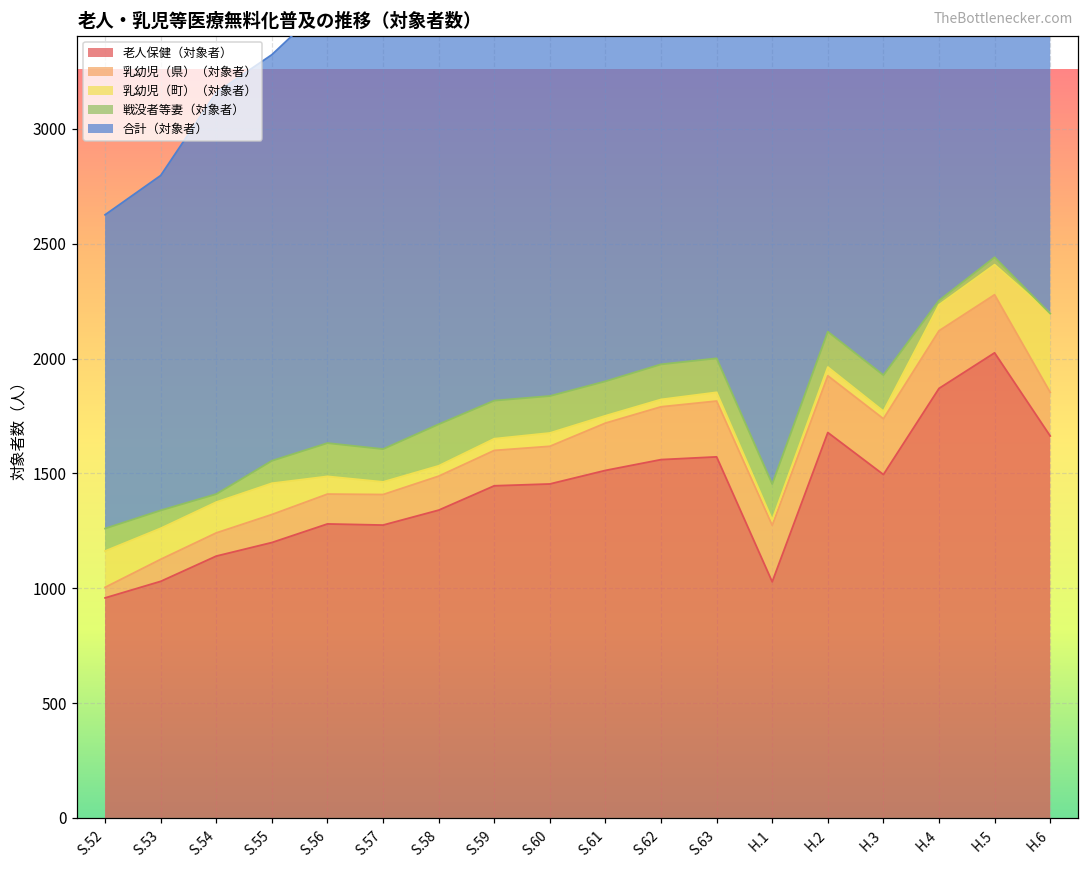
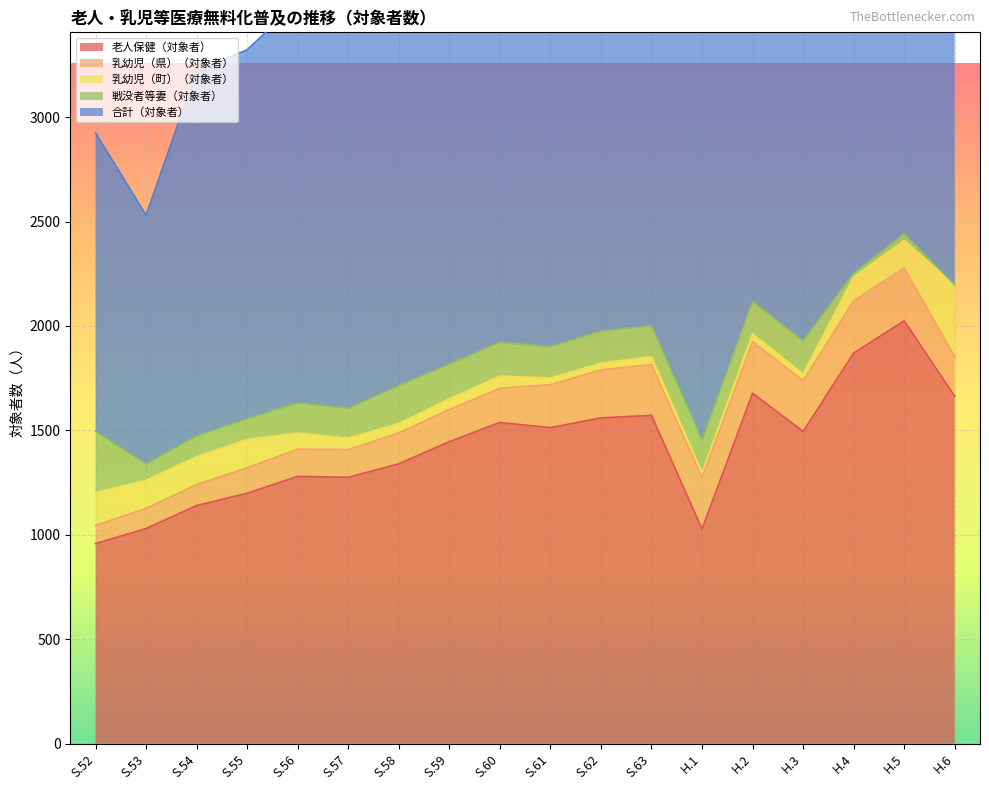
  {
    "老人保健（対象者）": {
      "S.52": 960,
      "S.53": 1030,
      "S.54": 1140,
      "S.55": 1200,
      "S.56": 1280,
      "S.57": 1280,
      "S.58": 1340,
      "S.59": 1450,
-     "S.60": 1450,
+     "S.60": 1540,
      "S.61": 1510,
      "S.62": 1560,
      "S.63": 1570,
      "H.1": 1030,
      "H.2": 1680,
      "H.3": 1500,
      "H.4": 1870,
      "H.5": 2030,
      "H.6": 1660
    },
    "乳幼児（県）（対象者）": {
-     "S.52": 50,
+     "S.52": 90,
      "S.53": 100,
      "S.54": 100,
      "S.55": 120,
      "S.56": 130,
      "S.57": 130,
      "S.58": 150,
      "S.59": 150,
      "S.60": 160,
      "S.61": 210,
      "S.62": 230,
      "S.63": 240,
      "H.1": 250,
      "H.2": 250,
      "H.3": 240,
      "H.4": 250,
      "H.5": 250,
      "H.6": 190
    },
    "乳幼児（町）（対象者）": {
      "S.52": 160,
      "S.53": 140,
      "S.54": 130,
      "S.55": 140,
      "S.56": 80,
      "S.57": 60,
      "S.58": 50,
      "S.59": 50,
      "S.60": 60,
      "S.61": 30,
      "S.62": 30,
      "S.63": 40,
      "H.1": 20,
      "H.2": 40,
      "H.3": 30,
      "H.4": 110,
      "H.5": 130
    },
    "戦没者等妻（対象者）": {
-     "S.52": 100,
+     "S.52": 290,
      "S.53": 80,
-     "S.54": 40,
+     "S.54": 100,
      "S.55": 100,
      "S.56": 150,
      "S.57": 140,
      "S.58": 180,
      "S.59": 170,
      "S.60": 160,
      "S.61": 150,
      "S.62": 150,
      "S.63": 150,
      "H.1": 160,
      "H.2": 150,
      "H.3": 160,
      "H.4": 20,
      "H.5": 30
    },
    "合計（対象者）": {
-     "S.52": 1370,
-     "S.53": 1460,
+     "S.52": 1430,
+     "S.53": 1190,
      "S.55": 1770
    }
  }
